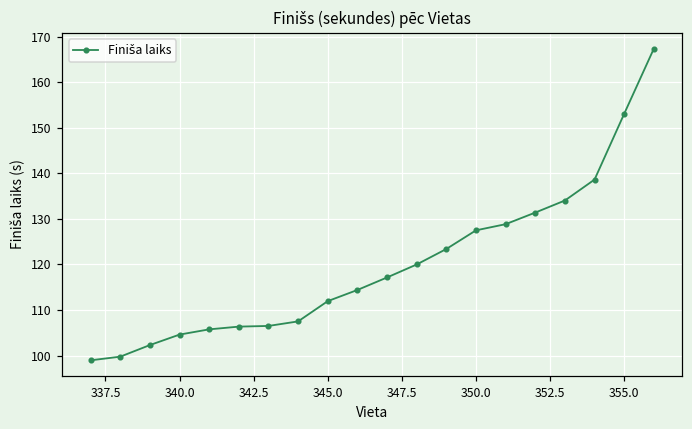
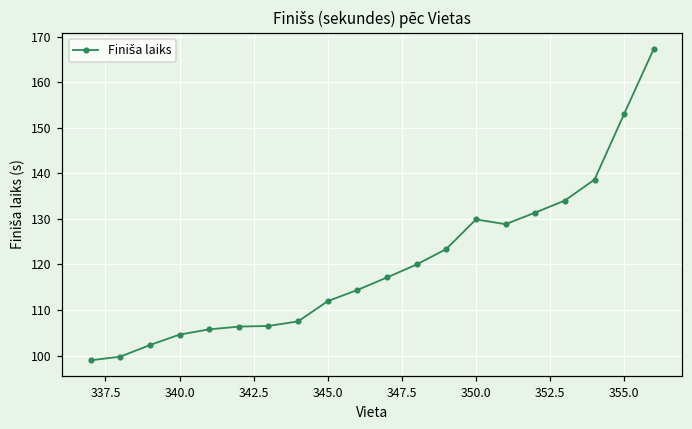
  {
    "340.0": 105,
    "345.0": 112,
-   "350.0": 128,
+   "350.0": 130,
    "355.0": 153
  }
